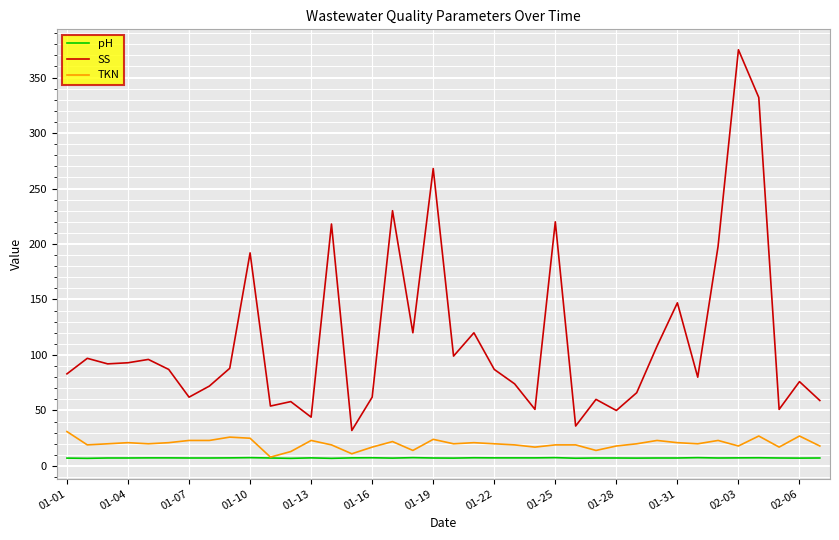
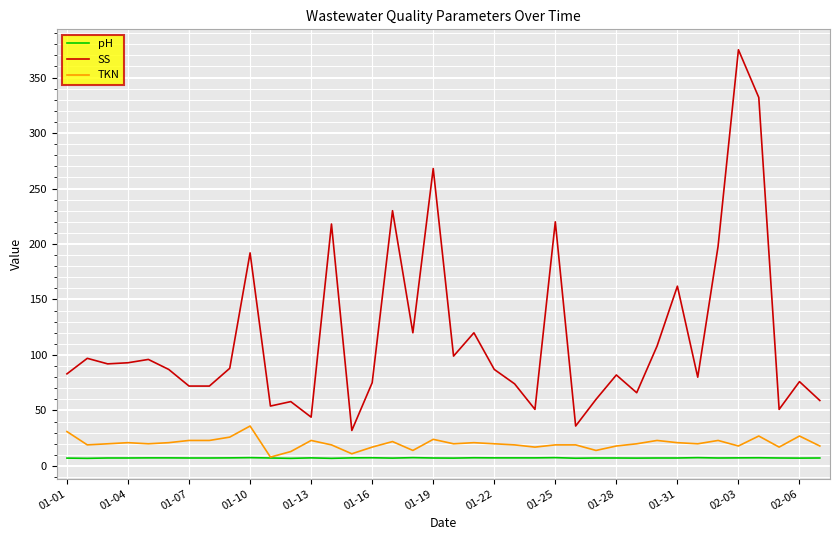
  {
    "pH": {
      "01-01": 7,
      "01-04": 7,
      "01-07": 7,
      "01-10": 8,
      "01-13": 7,
      "01-16": 7,
      "01-19": 7,
      "01-22": 7,
      "01-25": 8,
      "01-28": 7,
      "01-31": 7,
      "02-03": 7,
      "02-06": 7
    },
    "SS": {
      "01-01": 83,
      "01-04": 93,
-     "01-07": 62,
+     "01-07": 72,
      "01-10": 192,
      "01-13": 44,
-     "01-16": 62,
+     "01-16": 75,
      "01-19": 268,
      "01-22": 87,
      "01-25": 220,
-     "01-28": 50,
-     "01-31": 147,
+     "01-28": 82,
+     "01-31": 162,
      "02-03": 375,
      "02-06": 76
    },
    "TKN": {
      "01-01": 31,
      "01-04": 21,
      "01-07": 23,
-     "01-10": 25,
+     "01-10": 36,
      "01-13": 23,
      "01-16": 17,
      "01-19": 24,
      "01-22": 20,
      "01-25": 19,
      "01-28": 18,
      "01-31": 21,
      "02-03": 18,
      "02-06": 27
    }
  }
